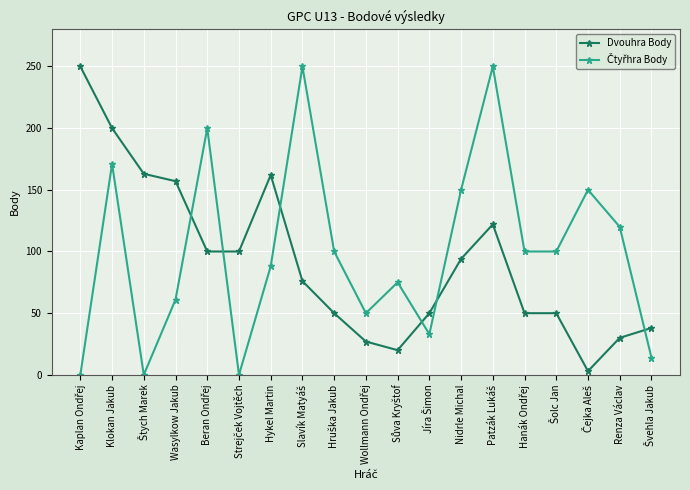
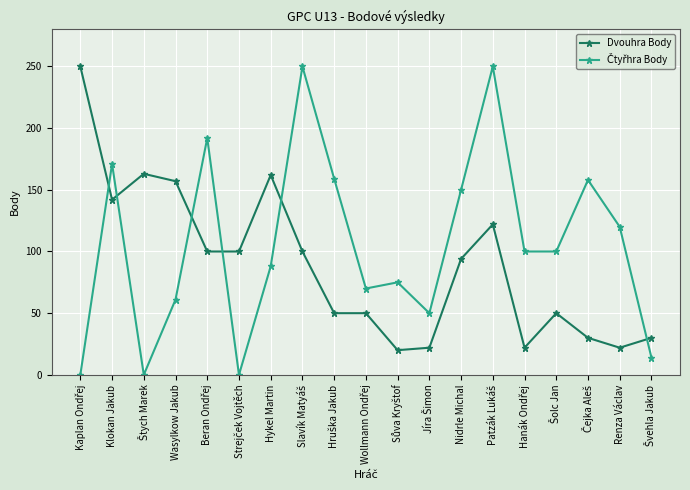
  {
    "Dvouhra Body": {
      "Kaplan Ondřej": 250,
-     "Klokan Jakub": 200,
+     "Klokan Jakub": 142,
      "Štych Marek": 163,
      "Wasylkow Jakub": 157,
      "Beran Ondřej": 100,
      "Strejček Vojtěch": 100,
      "Hykel Martin": 162,
-     "Slavík Matyáš": 76,
+     "Slavík Matyáš": 100,
      "Hruška Jakub": 50,
-     "Wollmann Ondřej": 27,
+     "Wollmann Ondřej": 50,
      "Sůva Kryštof": 20,
-     "Jíra Šimon": 50,
+     "Jíra Šimon": 22,
      "Nidrle Michal": 94,
      "Patzák Lukáš": 122,
-     "Hanák Ondřej": 50,
+     "Hanák Ondřej": 22,
      "Šolc Jan": 50,
-     "Čejka Aleš": 3,
-     "Renza Václav": 30,
-     "Švehla Jakub": 38
+     "Čejka Aleš": 30,
+     "Renza Václav": 22,
+     "Švehla Jakub": 30
    },
    "Čtyřhra Body": {
      "Kaplan Ondřej": 0,
      "Klokan Jakub": 171,
      "Štych Marek": 0,
      "Wasylkow Jakub": 61,
-     "Beran Ondřej": 200,
+     "Beran Ondřej": 192,
      "Strejček Vojtěch": 0,
      "Hykel Martin": 88,
      "Slavík Matyáš": 250,
-     "Hruška Jakub": 100,
-     "Wollmann Ondřej": 50,
+     "Hruška Jakub": 159,
+     "Wollmann Ondřej": 70,
      "Sůva Kryštof": 75,
-     "Jíra Šimon": 33,
+     "Jíra Šimon": 50,
      "Nidrle Michal": 150,
      "Patzák Lukáš": 250,
      "Hanák Ondřej": 100,
      "Šolc Jan": 100,
-     "Čejka Aleš": 150,
+     "Čejka Aleš": 158,
      "Renza Václav": 120,
      "Švehla Jakub": 14
    }
  }
